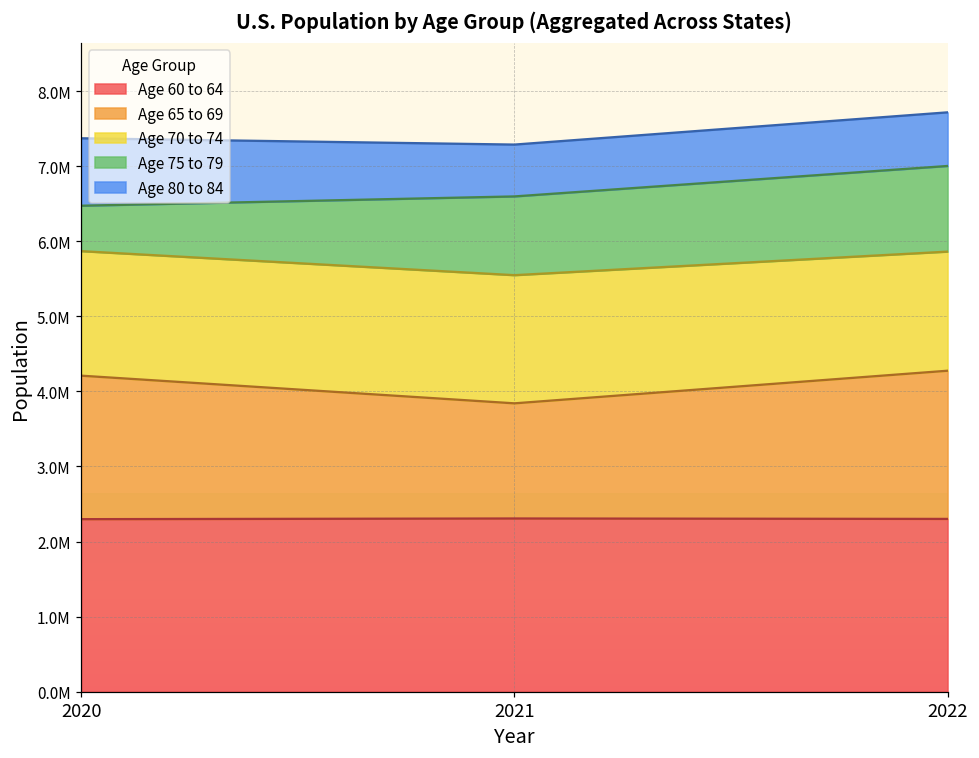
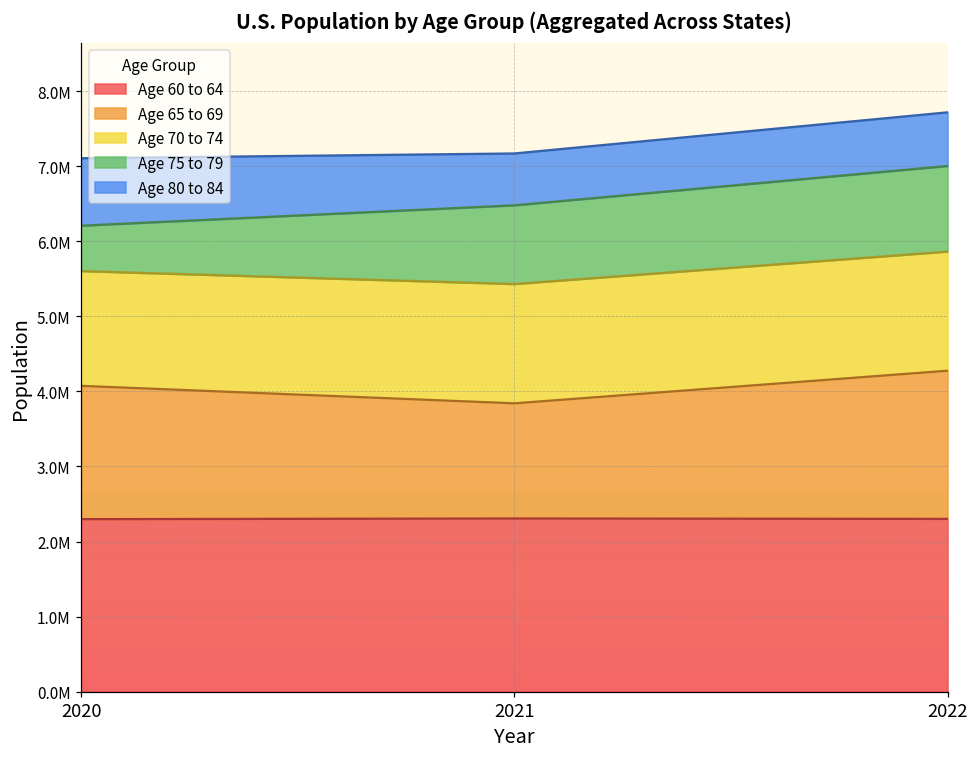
  {
    "Age 60 to 64": {
      "2020": 2300000,
      "2021": 2300000,
      "2022": 2300000
    },
    "Age 65 to 69": {
-     "2020": 1900000,
+     "2020": 1800000,
      "2021": 1500000,
      "2022": 2000000
    },
    "Age 70 to 74": {
-     "2020": 1700000,
-     "2021": 1700000,
+     "2020": 1500000,
+     "2021": 1600000,
      "2022": 1600000
    },
    "Age 75 to 79": {
      "2020": 600000,
      "2021": 1000000,
      "2022": 1100000
    },
    "Age 80 to 84": {
      "2020": 900000,
      "2021": 700000,
      "2022": 700000
    }
  }
